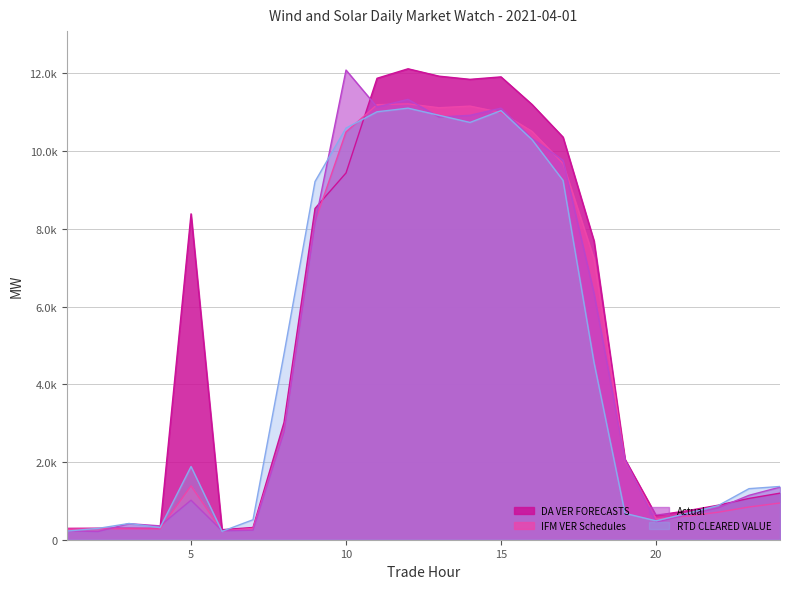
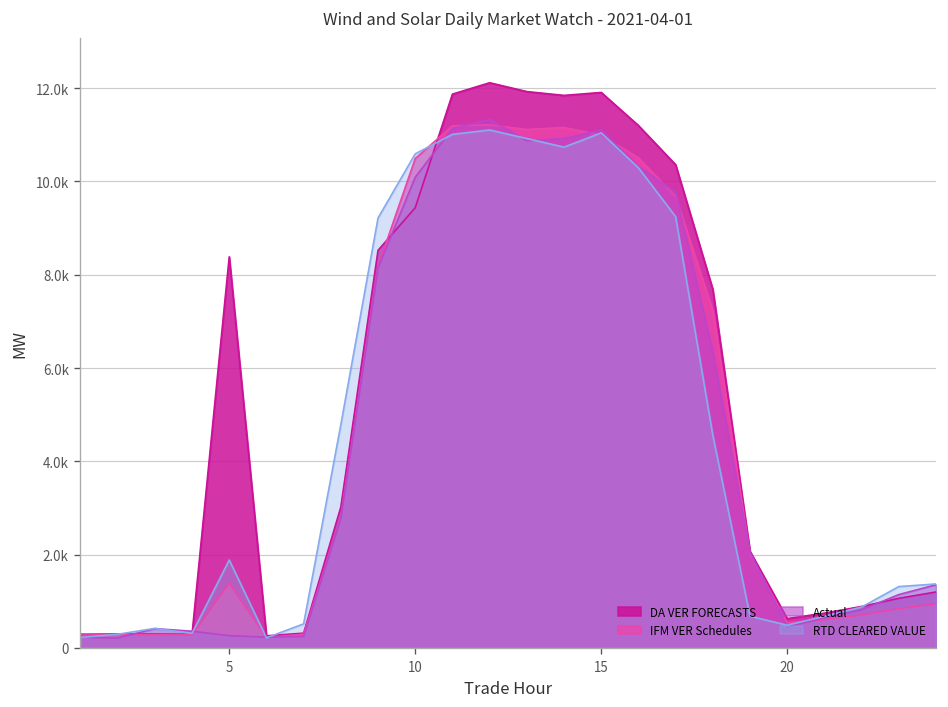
  {
    "DA VER FORECASTS": {
      "5": 8400,
      "10": 9400,
      "15": 11900,
      "20": 600
    },
    "IFM VER Schedules": {
      "5": 1400,
      "10": 10500
    },
    "Actual": {
-     "5": 1000,
-     "10": 12100
+     "5": 300,
+     "10": 10100
    },
    "RTD CLEARED VALUE": {
      "5": 1900,
      "10": 10600
    }
  }
